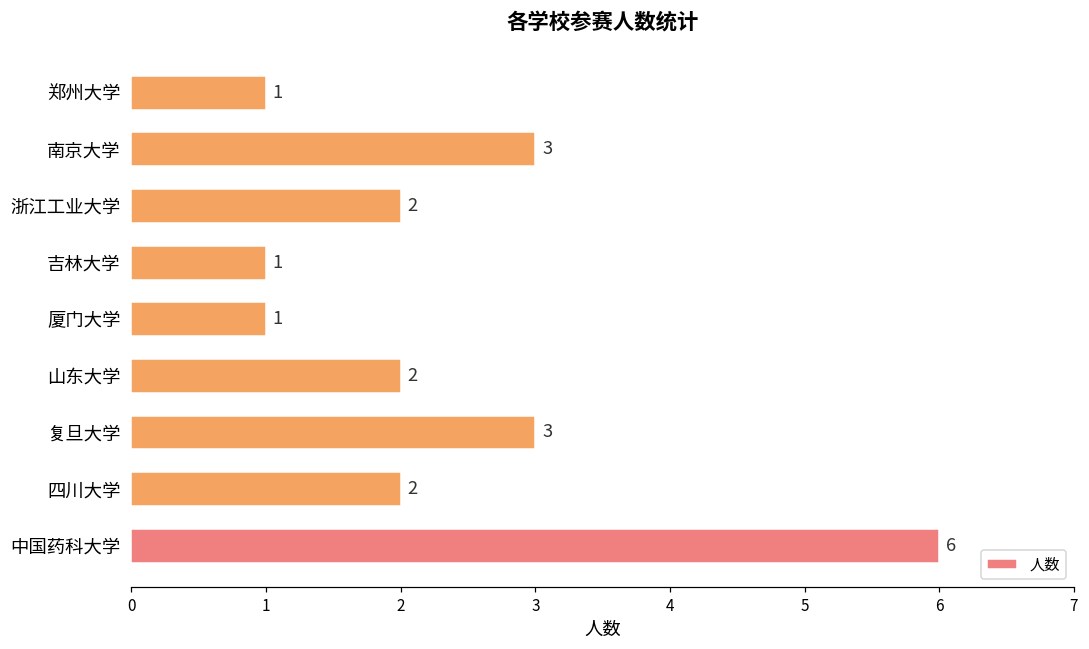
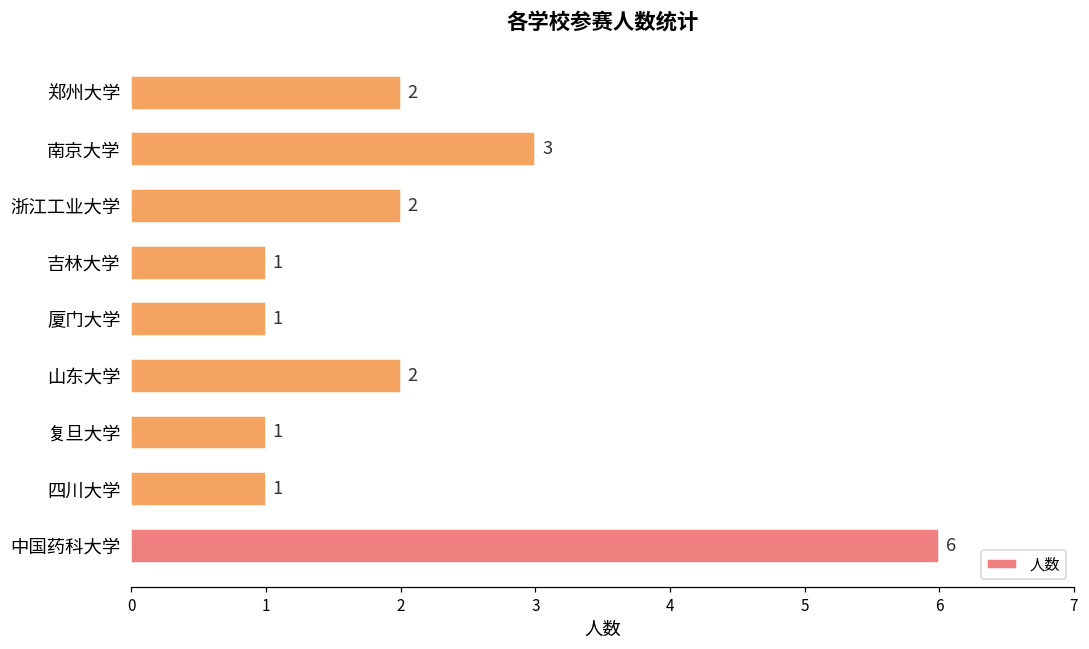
  {
-   "郑州大学": 1,
+   "郑州大学": 2,
    "南京大学": 3,
    "浙江工业大学": 2,
    "吉林大学": 1,
    "厦门大学": 1,
    "山东大学": 2,
-   "复旦大学": 3,
-   "四川大学": 2,
+   "复旦大学": 1,
+   "四川大学": 1,
    "中国药科大学": 6
  }
